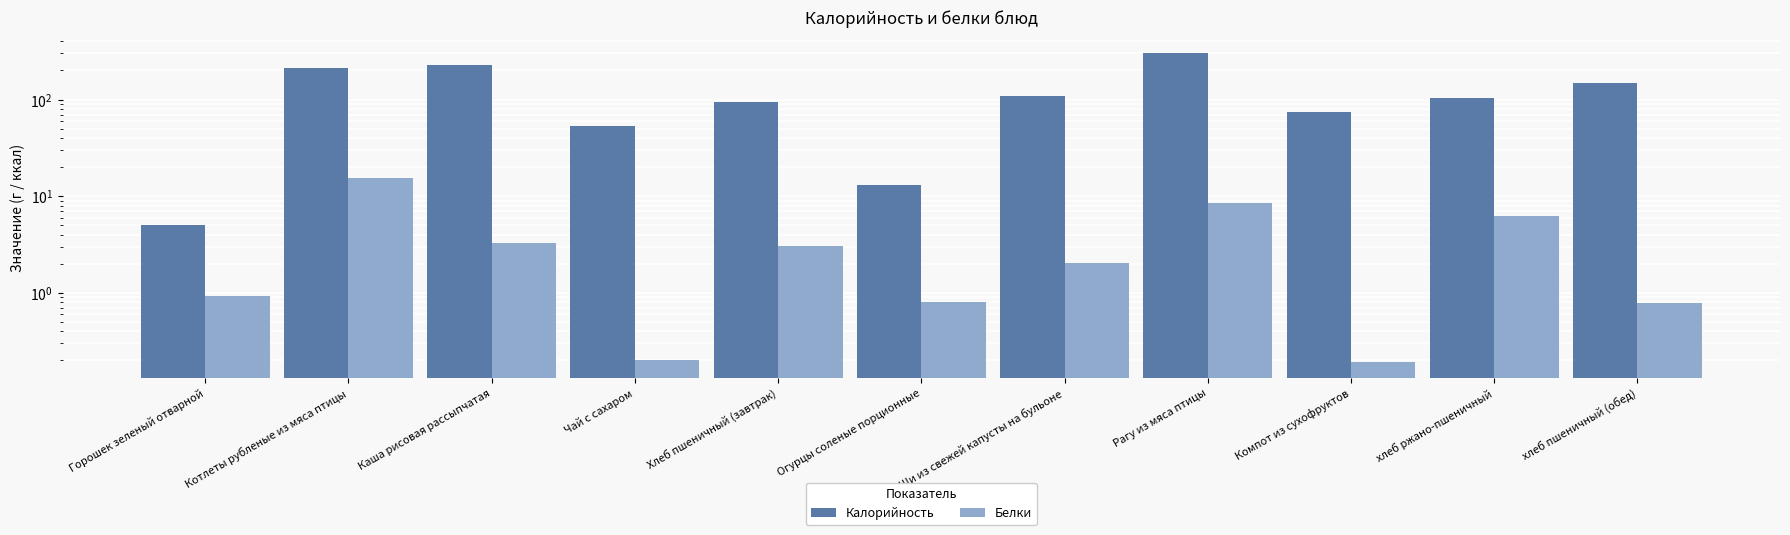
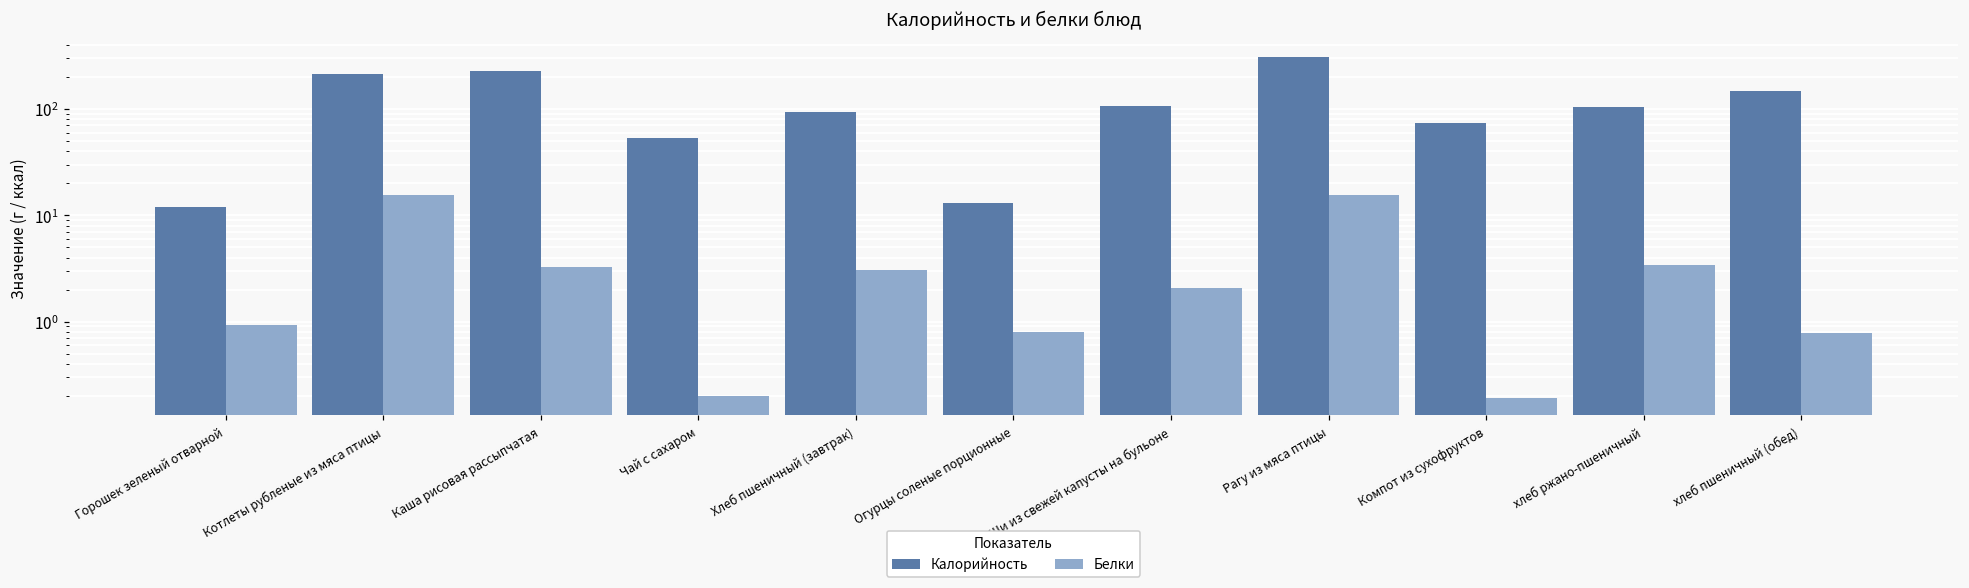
  {
    "Калорийность": {
-     "Горошек зеленый отварной": 5,
+     "Горошек зеленый отварной": 12,
      "Котлеты рубленые из мяса птицы": 210,
      "Каша рисовая рассыпчатая": 230,
      "Чай с сахаром": 50,
      "Хлеб пшеничный (завтрак)": 90,
      "Огурцы соленые порционные": 13,
      "Щи из свежей капусты на бульоне": 110,
      "Рагу из мяса птицы": 310,
      "Компот из сухофруктов": 70,
      "хлеб ржано-пшеничный": 100,
      "хлеб пшеничный (обед)": 150
    },
    "Белки": {
      "Горошек зеленый отварной": 0.9,
      "Котлеты рубленые из мяса птицы": 15,
      "Каша рисовая рассыпчатая": 3.3,
      "Чай с сахаром": 0.2,
      "Хлеб пшеничный (завтрак)": 3.0,
      "Огурцы соленые порционные": 0.8,
      "Щи из свежей капусты на бульоне": 2.1,
-     "Рагу из мяса птицы": 8,
+     "Рагу из мяса птицы": 16,
      "Компот из сухофруктов": 0.2,
-     "хлеб ржано-пшеничный": 6,
+     "хлеб ржано-пшеничный": 3.4,
      "хлеб пшеничный (обед)": 0.8
    }
  }
